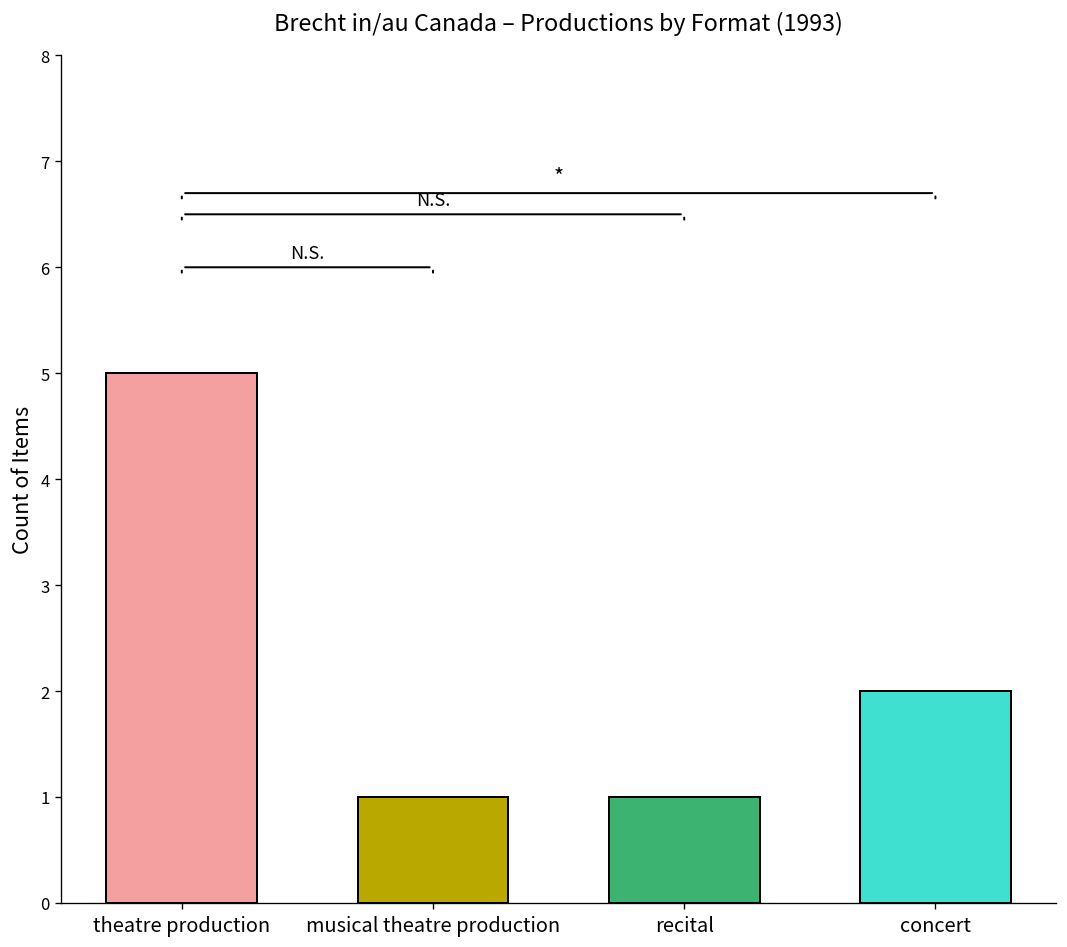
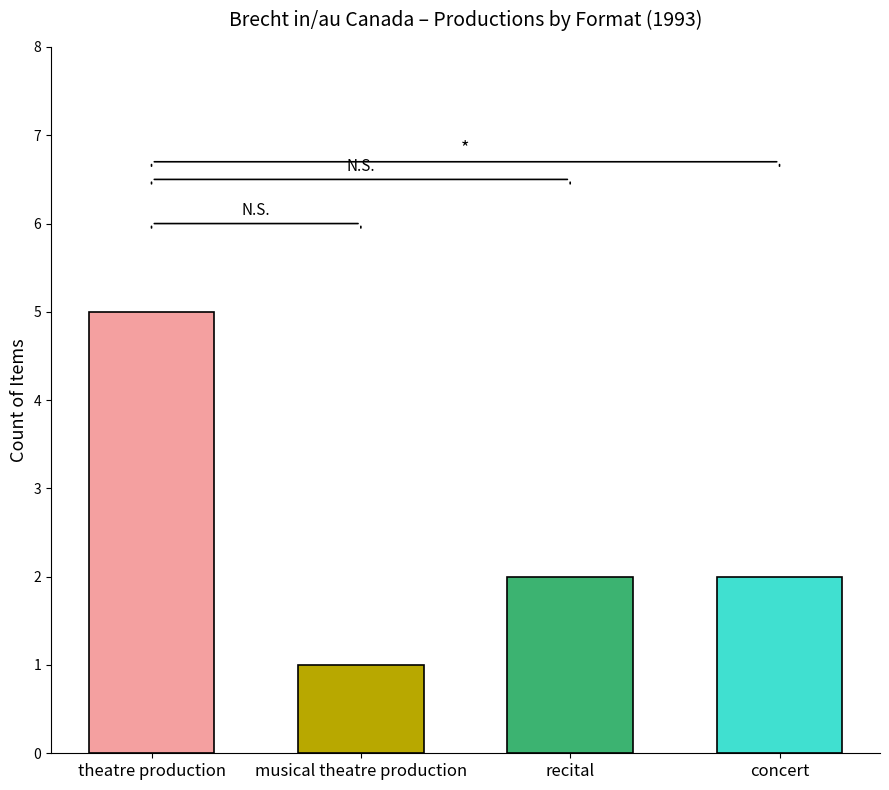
  {
    "theatre production": 5,
    "musical theatre production": 1,
-   "recital": 1,
+   "recital": 2,
    "concert": 2
  }
